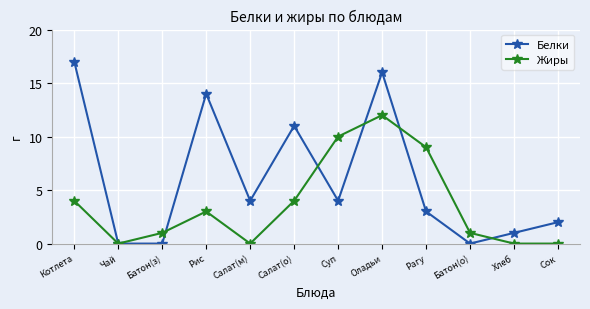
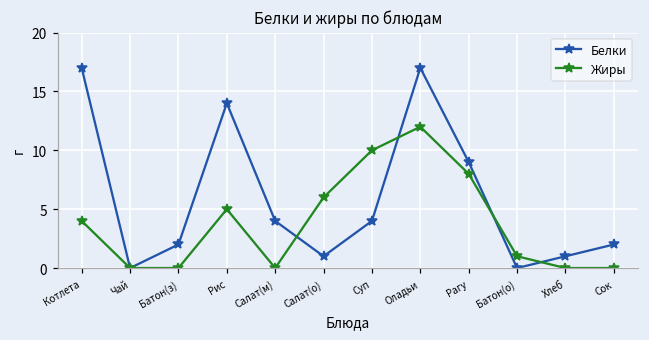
  {
    "Белки": {
      "Котлета": 17,
-     "Батон(з)": 0,
+     "Батон(з)": 2,
      "Рис": 14,
      "Салат(м)": 4,
-     "Салат(о)": 11,
+     "Салат(о)": 1,
      "Суп": 4,
-     "Оладьи": 16,
-     "Рагу": 3,
+     "Оладьи": 17,
+     "Рагу": 9,
      "Батон(о)": 0,
      "Хлеб": 1,
      "Сок": 2
    },
    "Жиры": {
      "Котлета": 4,
-     "Батон(з)": 1,
-     "Рис": 3,
+     "Батон(з)": 0,
+     "Рис": 5,
      "Салат(м)": 0,
-     "Салат(о)": 4,
+     "Салат(о)": 6,
      "Суп": 10,
      "Оладьи": 12,
-     "Рагу": 9,
+     "Рагу": 8,
      "Батон(о)": 1,
      "Хлеб": 0,
      "Сок": 0
    }
  }
